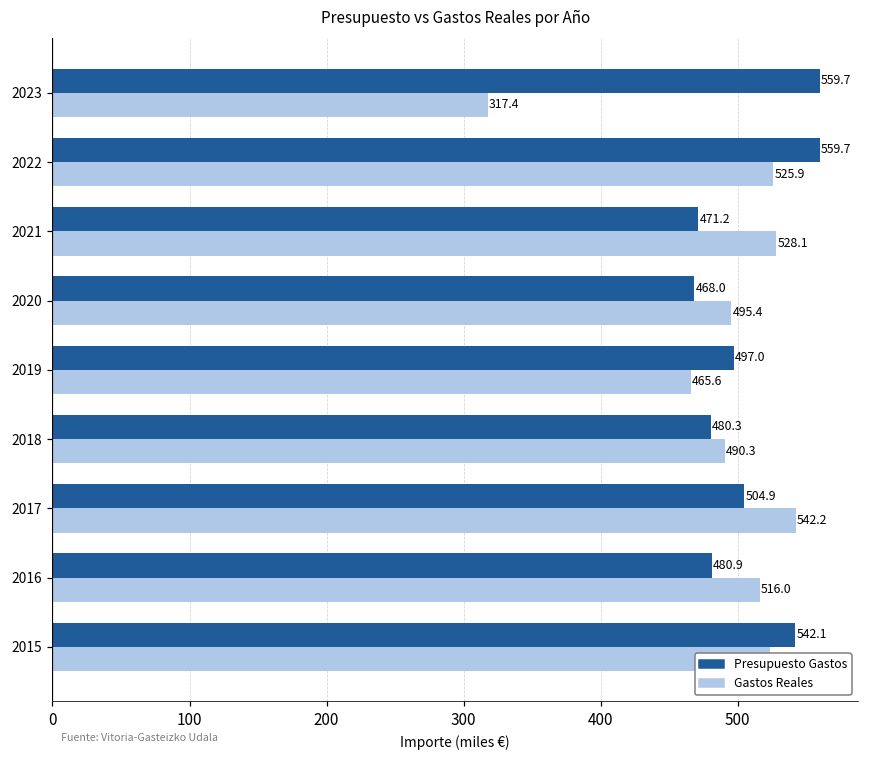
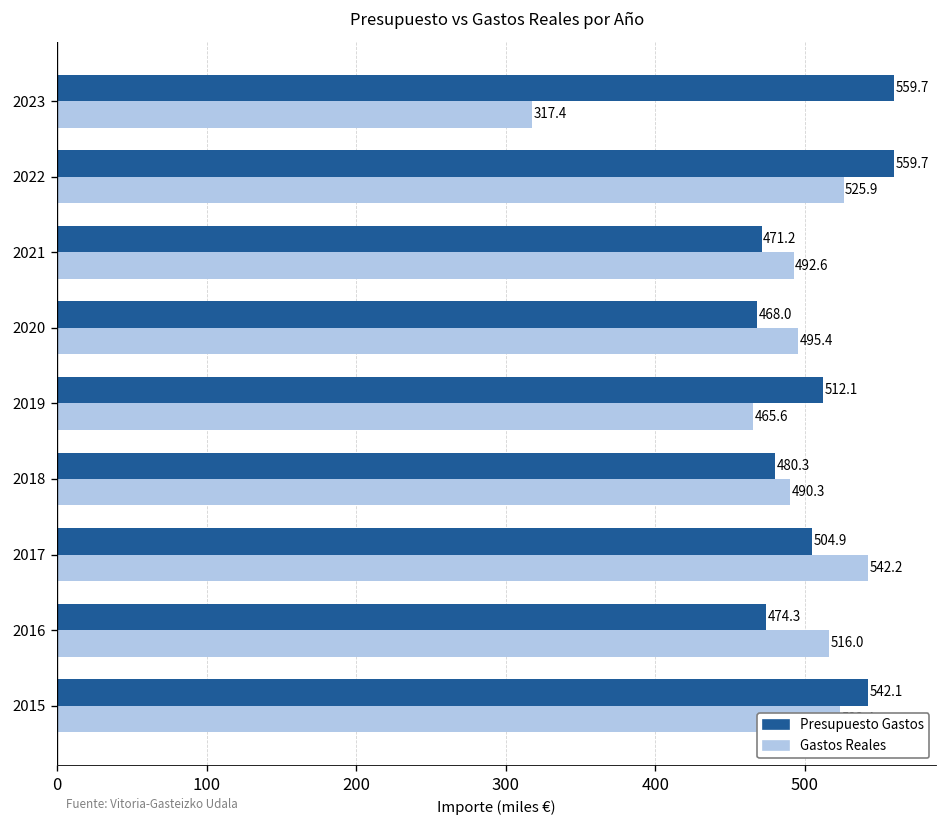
  {
    "Presupuesto Gastos": {
      "2023": 559.7,
      "2022": 559.7,
      "2021": 471.2,
      "2020": 468.0,
-     "2019": 497.0,
+     "2019": 512.1,
      "2018": 480.3,
      "2017": 504.9,
-     "2016": 480.9,
+     "2016": 474.3,
      "2015": 542.1
    },
    "Gastos Reales": {
      "2023": 317.4,
      "2022": 525.9,
-     "2021": 528.1,
+     "2021": 492.6,
      "2020": 495.4,
      "2019": 465.6,
      "2018": 490.3,
      "2017": 542.2,
      "2016": 516.0
    }
  }
